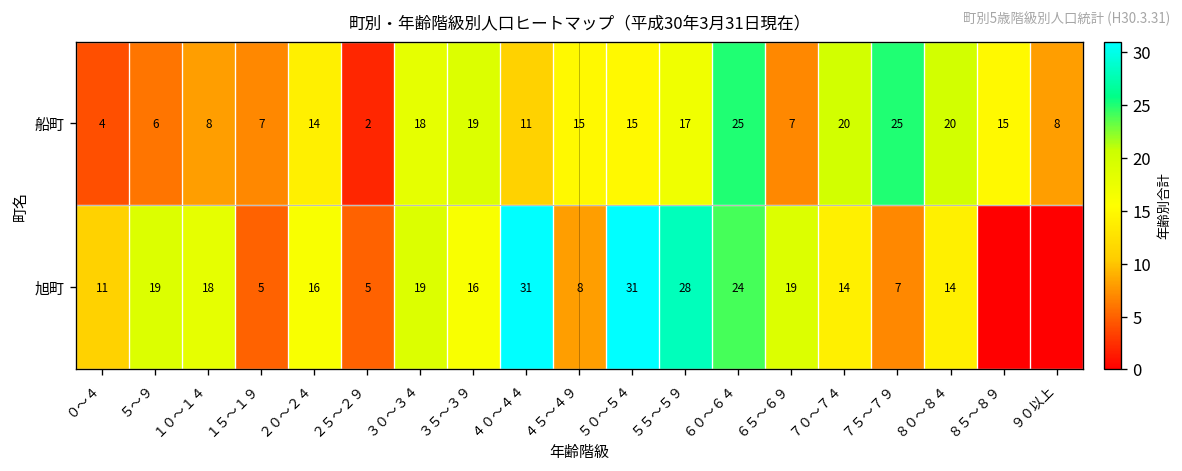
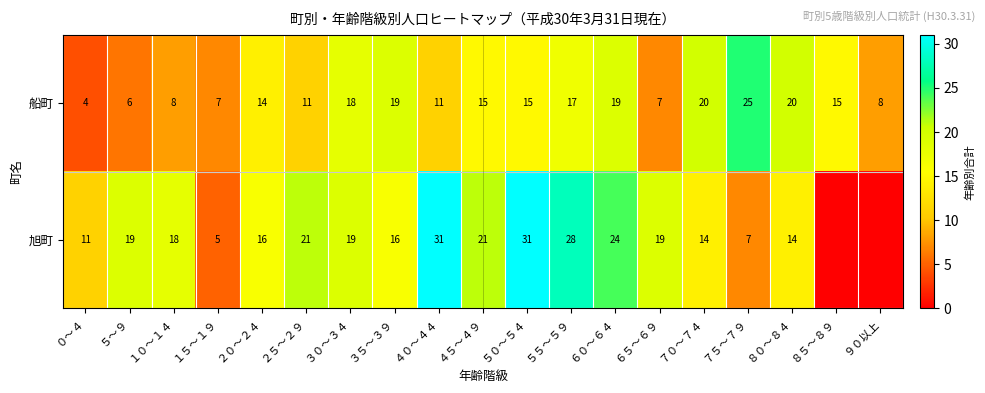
  {
    "船町": {
      "０～４": 4,
      "５～９": 6,
      "１０～１４": 8,
      "１５～１９": 7,
      "２０～２４": 14,
-     "２５～２９": 2,
+     "２５～２９": 11,
      "３０～３４": 18,
      "３５～３９": 19,
      "４０～４４": 11,
      "４５～４９": 15,
      "５０～５４": 15,
      "５５～５９": 17,
-     "６０～６４": 25,
+     "６０～６４": 19,
      "６５～６９": 7,
      "７０～７４": 20,
      "７５～７９": 25,
      "８０～８４": 20,
      "８５～８９": 15,
      "９０以上": 8
    },
    "旭町": {
      "０～４": 11,
      "５～９": 19,
      "１０～１４": 18,
      "１５～１９": 5,
      "２０～２４": 16,
-     "２５～２９": 5,
+     "２５～２９": 21,
      "３０～３４": 19,
      "３５～３９": 16,
      "４０～４４": 31,
-     "４５～４９": 8,
+     "４５～４９": 21,
      "５０～５４": 31,
      "５５～５９": 28,
      "６０～６４": 24,
      "６５～６９": 19,
      "７０～７４": 14,
      "７５～７９": 7,
      "８０～８４": 14
    }
  }
